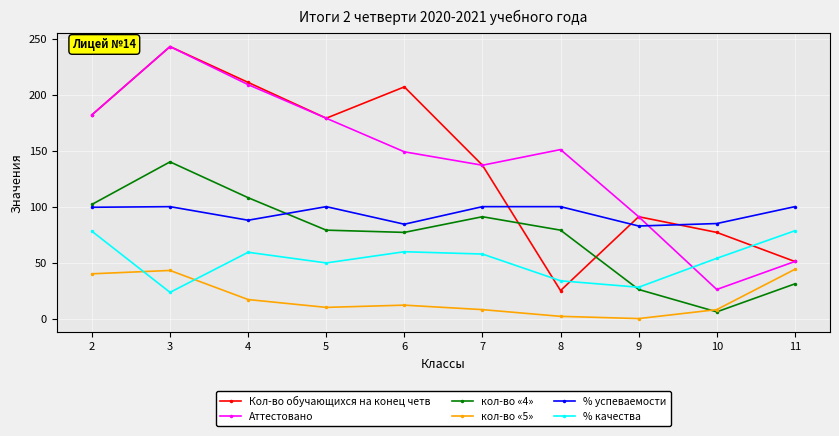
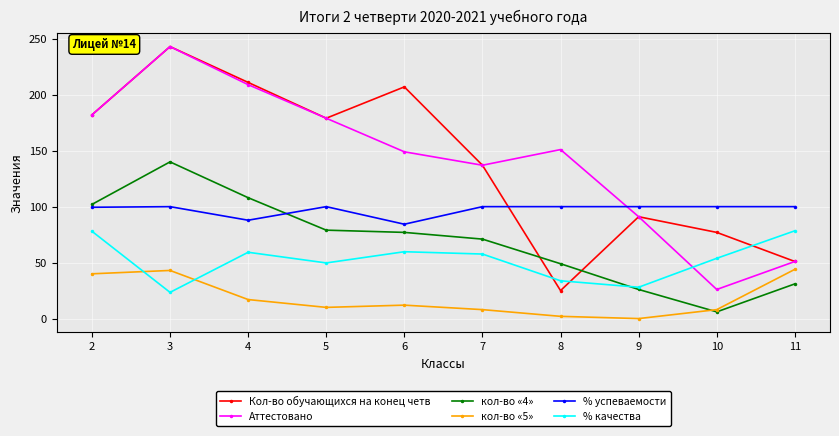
  {
    "Кол-во обучающихся на конец четв": {
      "6": 207,
      "8": 25,
      "10": 77
    },
    "Аттестовано": {
      "6": 149,
      "8": 151,
      "10": 26
    },
    "кол-во «4»": {
      "2": 102,
      "3": 140,
      "4": 108,
      "5": 79,
      "6": 77,
-     "7": 91,
-     "8": 79,
+     "7": 71,
+     "8": 49,
      "11": 31
    },
    "кол-во «5»": {
      "2": 40,
      "3": 43,
      "4": 17,
      "5": 10,
      "6": 12,
      "7": 8,
      "8": 2,
      "9": 0,
      "11": 44
    },
    "% успеваемости": {
      "2": 99,
      "3": 100,
      "4": 88,
      "5": 100,
      "6": 84,
      "7": 100,
      "8": 100,
-     "9": 83,
-     "10": 85,
+     "9": 100,
+     "10": 100,
      "11": 100
    },
    "% качества": {
      "2": 78,
      "3": 23,
      "4": 59,
      "5": 50,
      "6": 60,
      "7": 58,
      "8": 34,
      "10": 54,
      "11": 78
    }
  }
